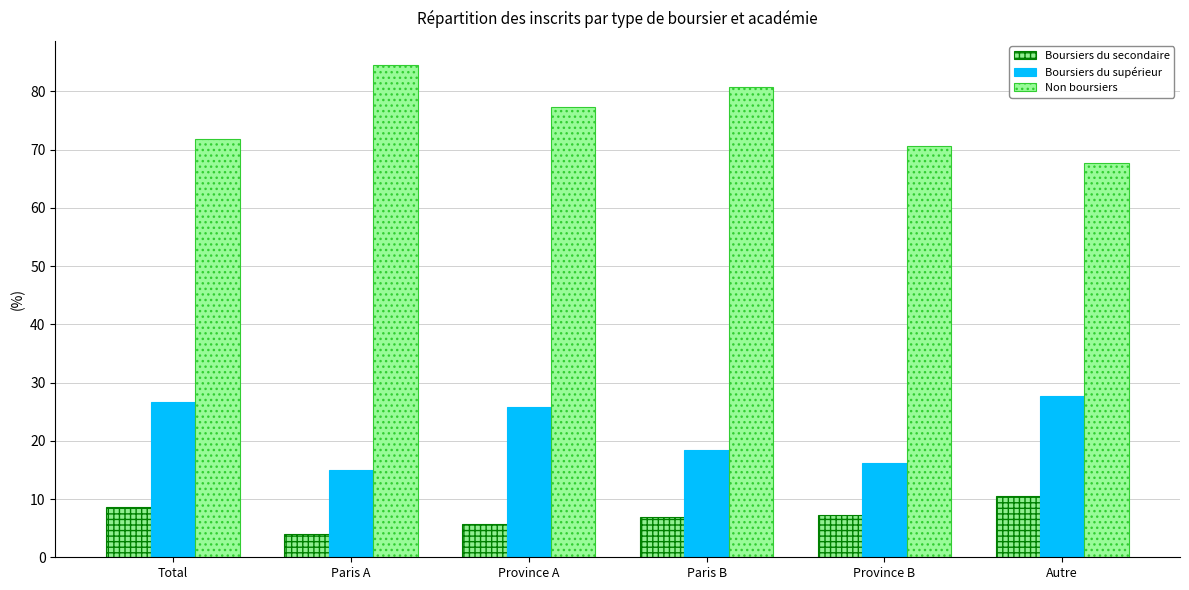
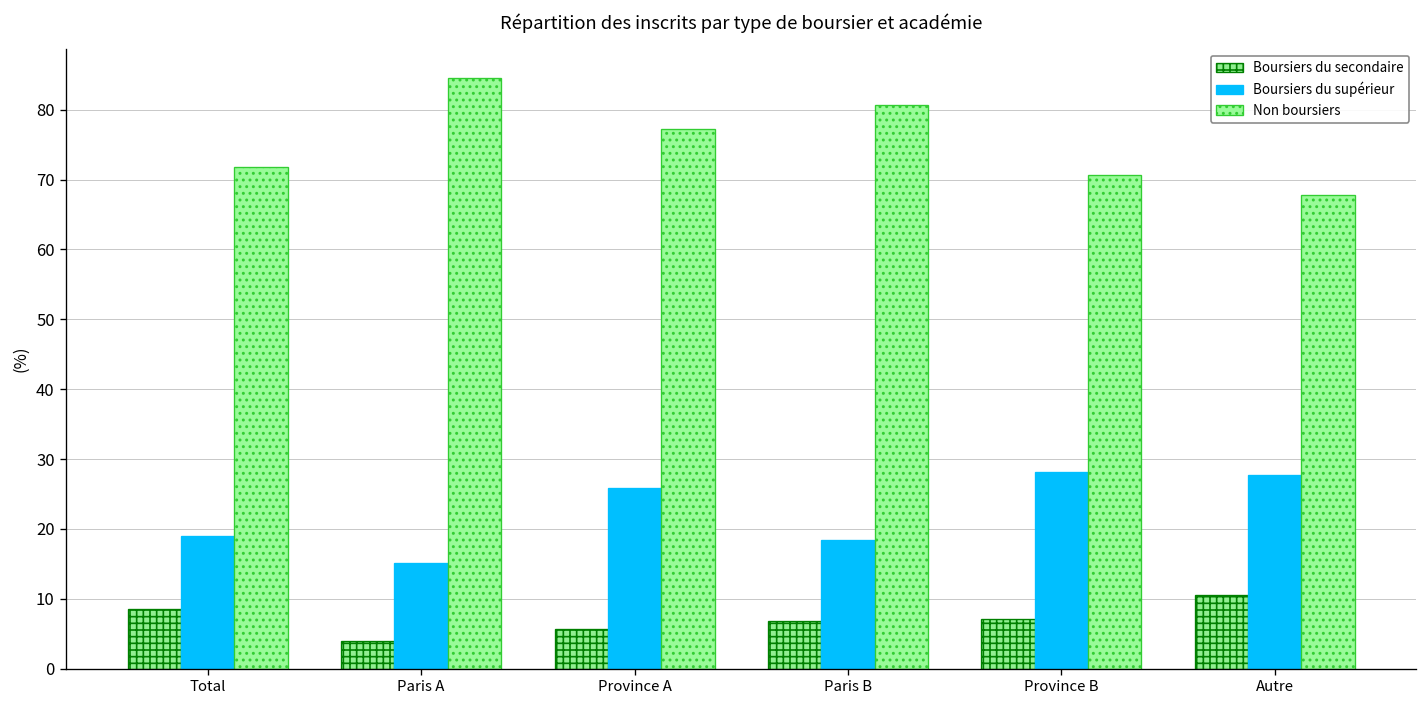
  {
    "Boursiers du supérieur": {
-     "Total": 27,
+     "Total": 19,
      "Paris A": 15,
      "Province A": 26,
      "Paris B": 18,
-     "Province B": 16,
+     "Province B": 28,
      "Autre": 28
    }
  }
